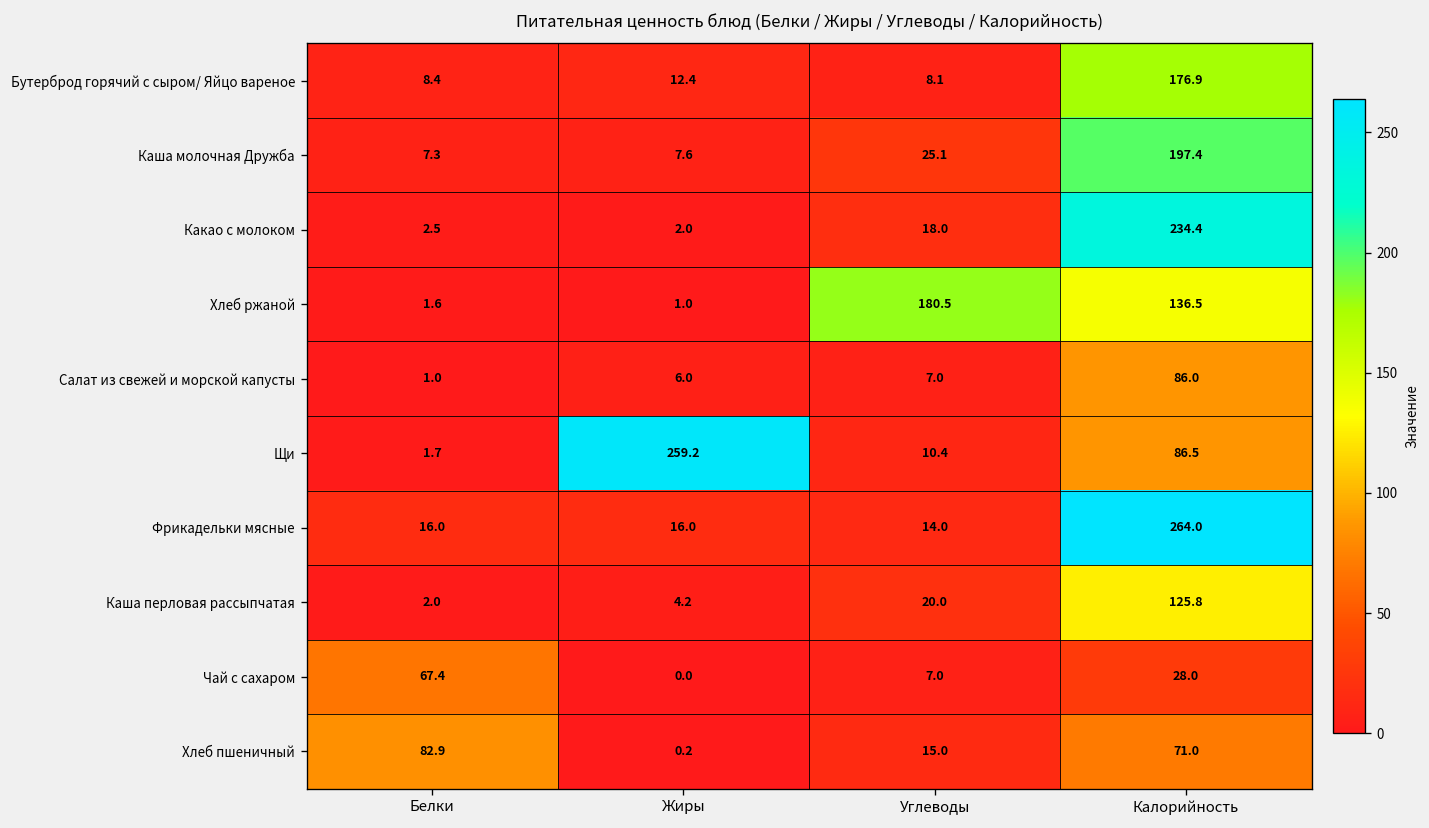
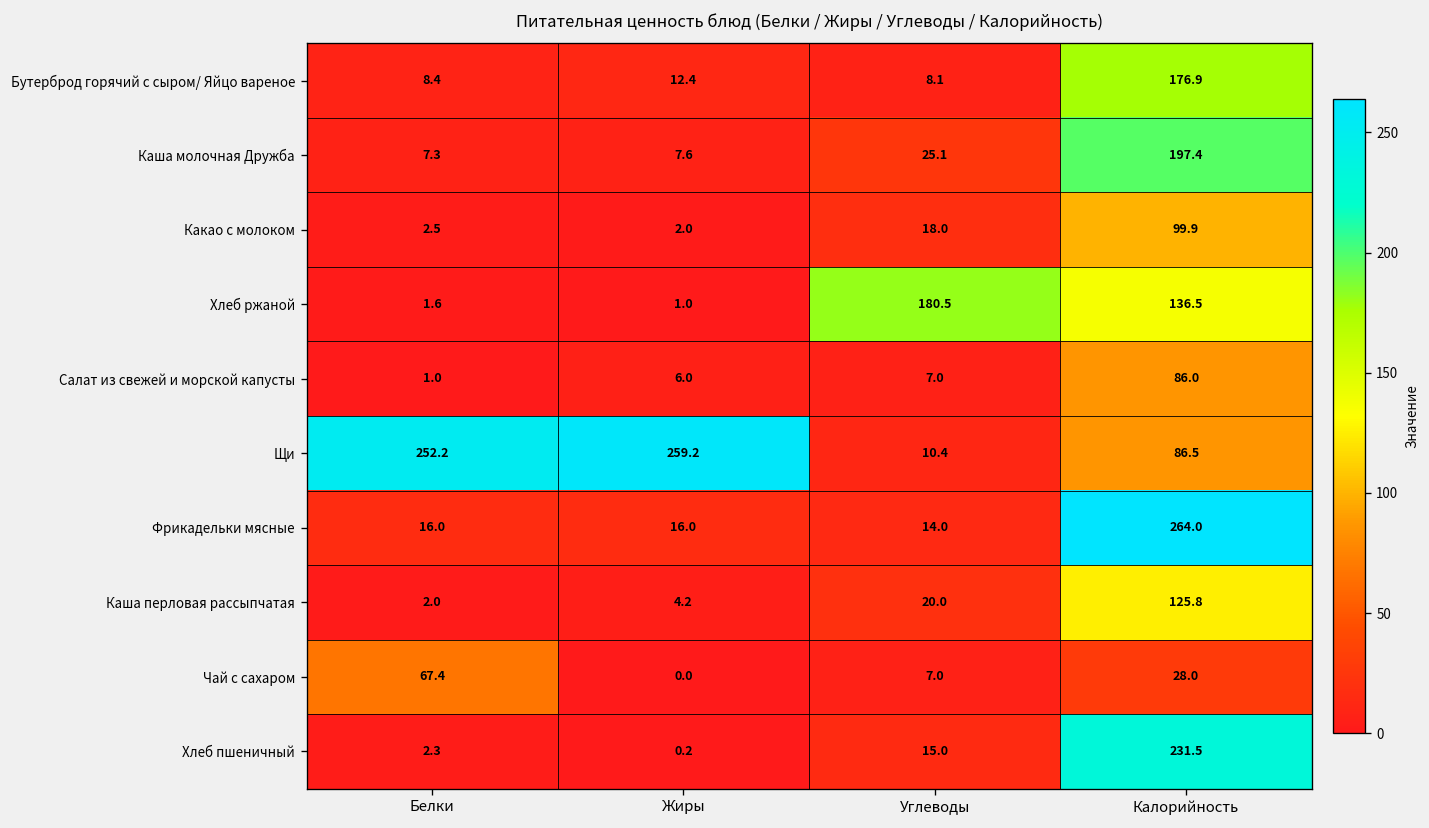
  {
    "Бутерброд горячий с сыром/ Яйцо вареное": {
      "Белки": 8.4,
      "Жиры": 12.4,
      "Углеводы": 8.1,
      "Калорийность": 176.9
    },
    "Каша молочная Дружба": {
      "Белки": 7.3,
      "Жиры": 7.6,
      "Углеводы": 25.1,
      "Калорийность": 197.4
    },
    "Какао с молоком": {
      "Белки": 2.5,
      "Жиры": 2.0,
      "Углеводы": 18.0,
-     "Калорийность": 234.4
+     "Калорийность": 99.9
    },
    "Хлеб ржаной": {
      "Белки": 1.6,
      "Жиры": 1.0,
      "Углеводы": 180.5,
      "Калорийность": 136.5
    },
    "Салат из свежей и морской капусты": {
      "Белки": 1.0,
      "Жиры": 6.0,
      "Углеводы": 7.0,
      "Калорийность": 86.0
    },
    "Щи": {
-     "Белки": 1.7,
+     "Белки": 252.2,
      "Жиры": 259.2,
      "Углеводы": 10.4,
      "Калорийность": 86.5
    },
    "Фрикадельки мясные": {
      "Белки": 16.0,
      "Жиры": 16.0,
      "Углеводы": 14.0,
      "Калорийность": 264.0
    },
    "Каша перловая рассыпчатая": {
      "Белки": 2.0,
      "Жиры": 4.2,
      "Углеводы": 20.0,
      "Калорийность": 125.8
    },
    "Чай с сахаром": {
      "Белки": 67.4,
      "Жиры": 0.0,
      "Углеводы": 7.0,
      "Калорийность": 28.0
    },
    "Хлеб пшеничный": {
-     "Белки": 82.9,
+     "Белки": 2.3,
      "Жиры": 0.2,
      "Углеводы": 15.0,
-     "Калорийность": 71.0
+     "Калорийность": 231.5
    }
  }
